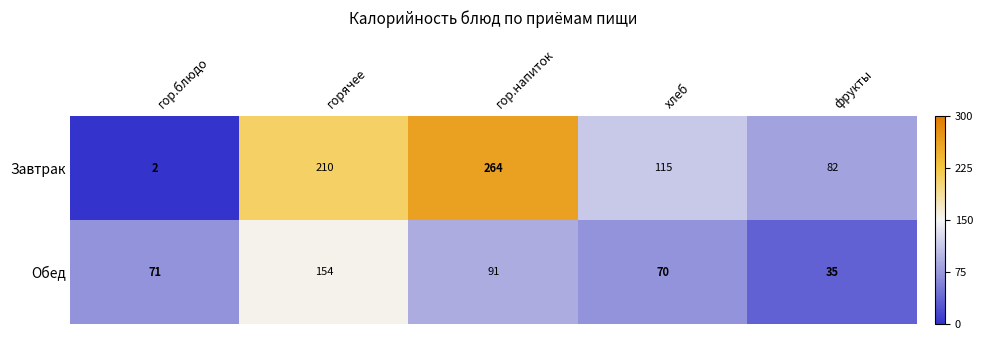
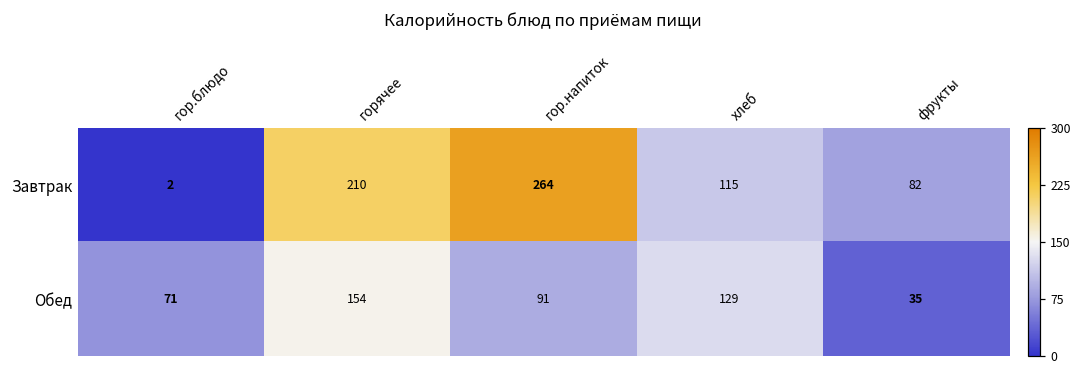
  {
    "Завтрак": {
      "гор.блюдо": 2,
      "горячее": 210,
      "гор.напиток": 264,
      "хлеб": 115,
      "фрукты": 82
    },
    "Обед": {
      "гор.блюдо": 71,
      "горячее": 154,
      "гор.напиток": 91,
-     "хлеб": 70,
+     "хлеб": 129,
      "фрукты": 35
    }
  }
